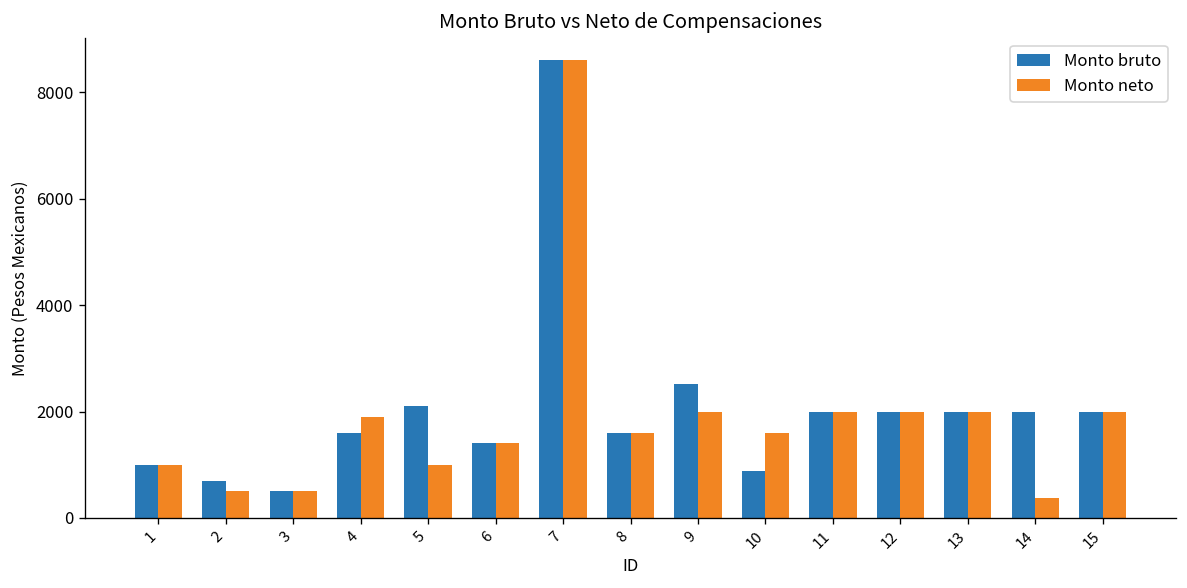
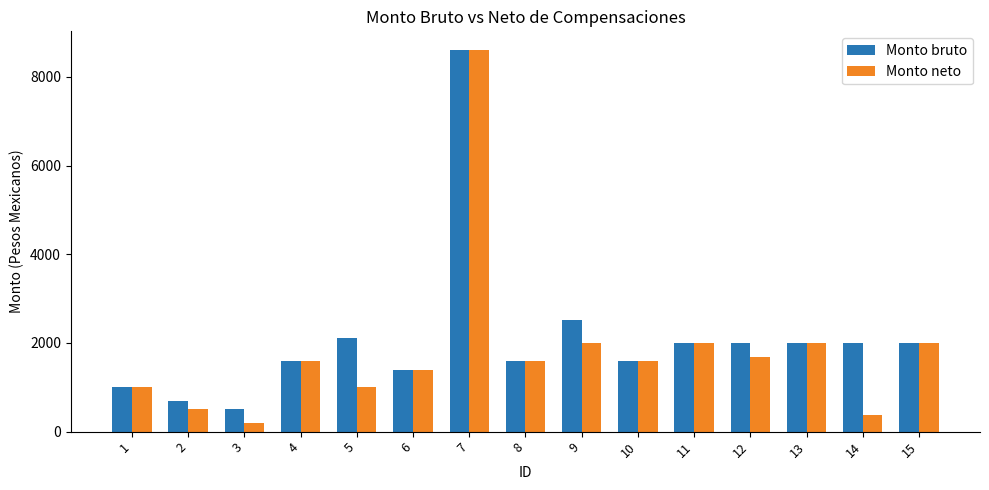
  {
    "Monto bruto": {
      "1": 1000,
      "2": 700,
      "3": 500,
      "4": 1600,
      "5": 2100,
      "6": 1400,
      "7": 8600,
      "8": 1600,
      "9": 2500,
-     "10": 900,
+     "10": 1600,
      "11": 2000,
      "12": 2000,
      "13": 2000,
      "14": 2000,
      "15": 2000
    },
    "Monto neto": {
      "1": 1000,
      "2": 500,
-     "3": 500,
-     "4": 1900,
+     "3": 200,
+     "4": 1600,
      "5": 1000,
      "6": 1400,
      "7": 8600,
      "8": 1600,
      "9": 2000,
      "10": 1600,
      "11": 2000,
-     "12": 2000,
+     "12": 1700,
      "13": 2000,
      "14": 400,
      "15": 2000
    }
  }
